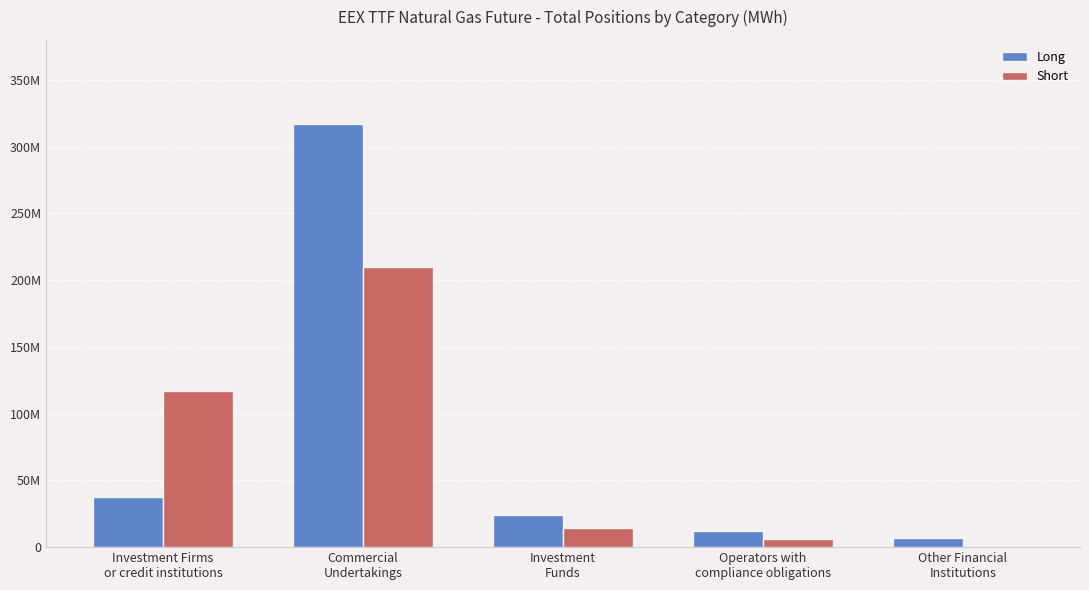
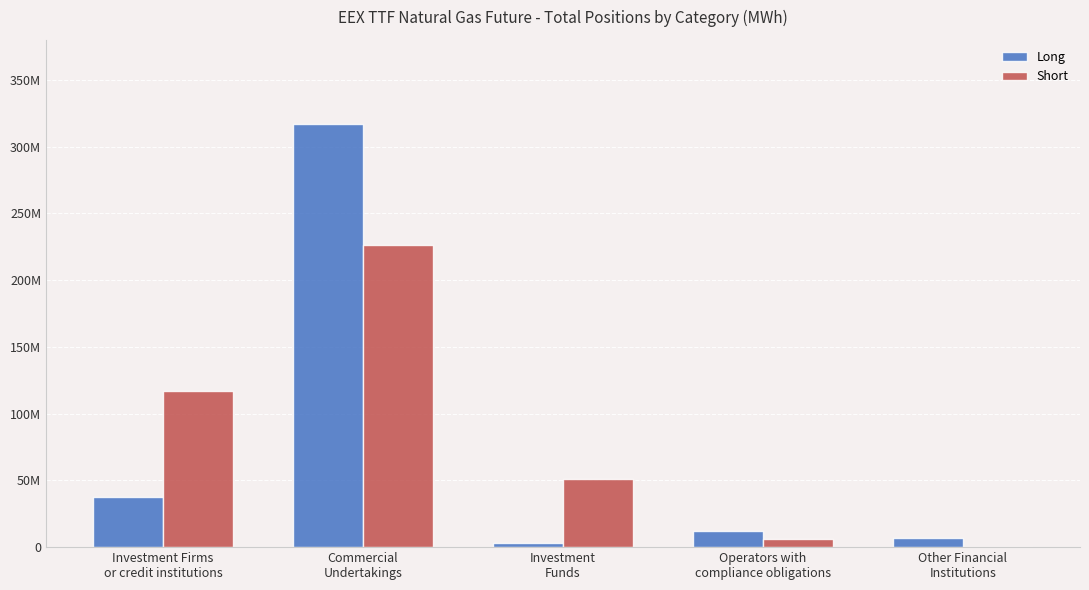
  {
    "Long": {
      "Investment Firms or credit institutions": 38000000,
      "Commercial Undertakings": 317000000,
-     "Investment Funds": 24000000,
+     "Investment Funds": 3000000,
      "Operators with compliance obligations": 12000000,
      "Other Financial Institutions": 7000000
    },
    "Short": {
      "Investment Firms or credit institutions": 117000000,
-     "Commercial Undertakings": 210000000,
-     "Investment Funds": 14000000,
+     "Commercial Undertakings": 226000000,
+     "Investment Funds": 51000000,
      "Operators with compliance obligations": 6000000,
      "Other Financial Institutions": 0
    }
  }
